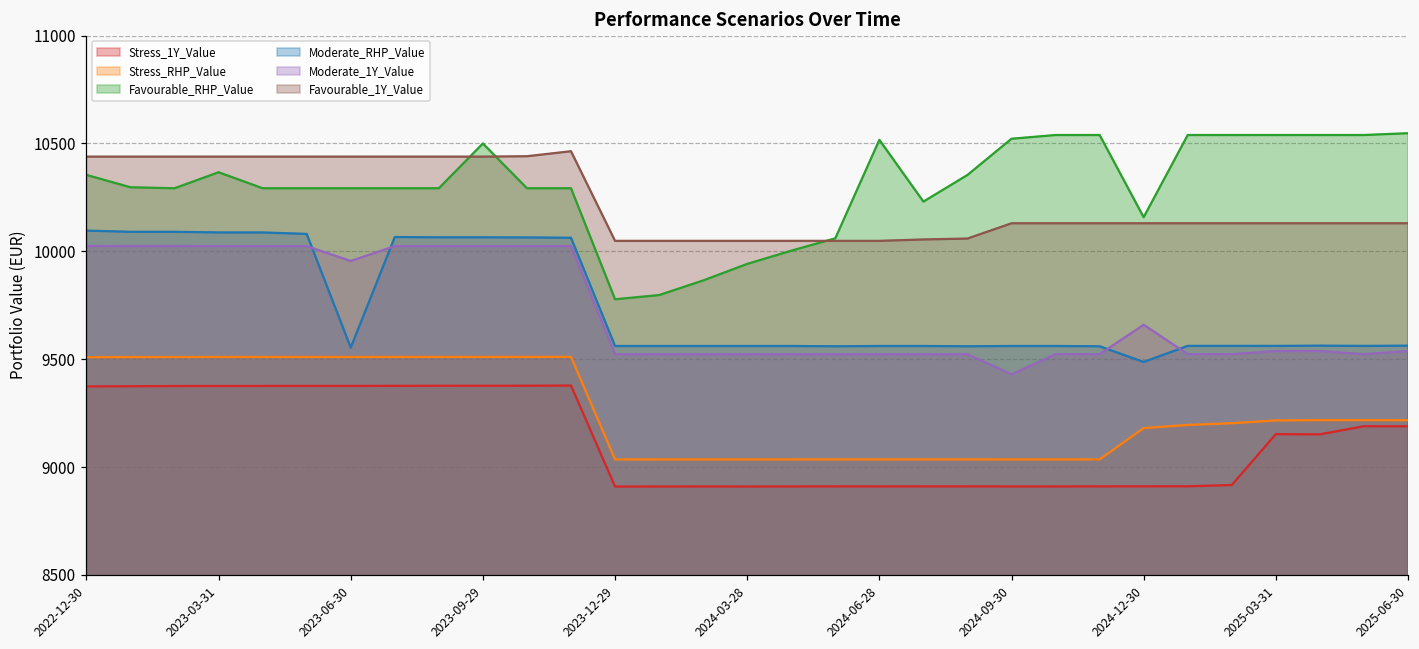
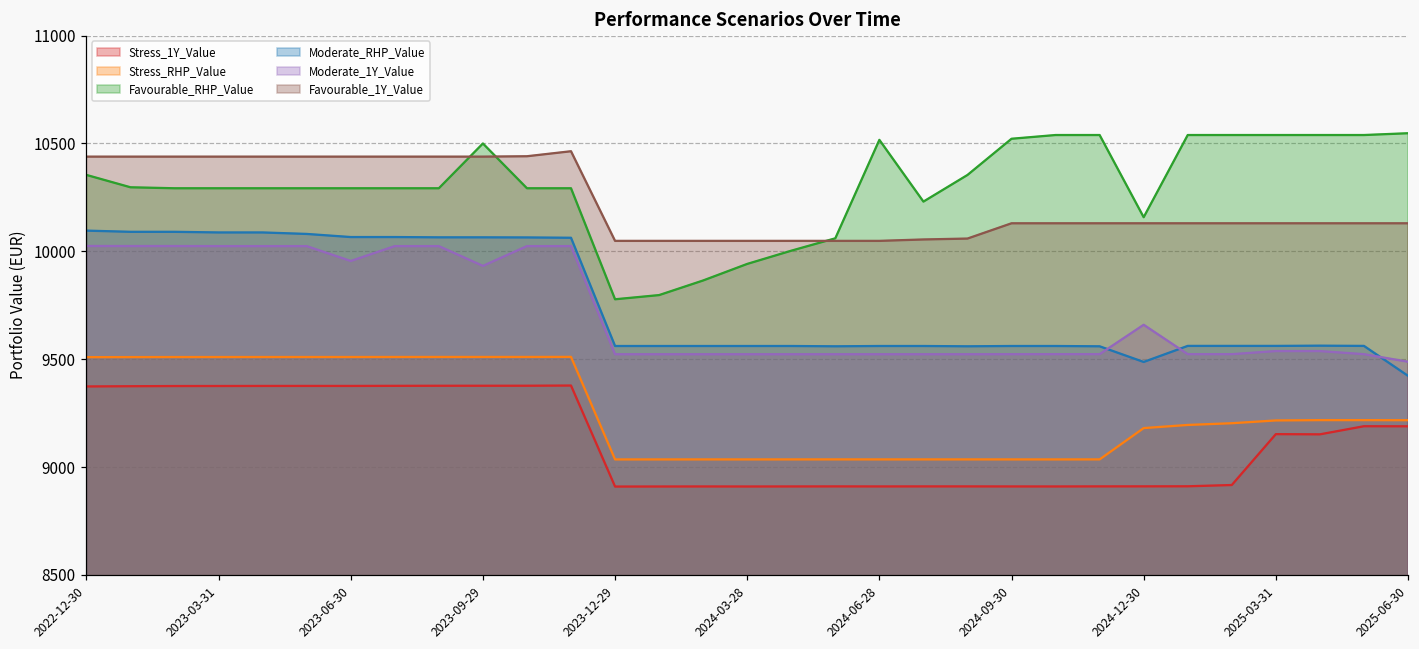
  {
    "Favourable_RHP_Value": {
      "2022-12-30": 10350,
-     "2023-03-31": 10370,
+     "2023-03-31": 10290,
      "2023-06-30": 10290,
      "2023-09-29": 10500,
      "2023-12-29": 9780,
      "2024-03-28": 9940,
      "2024-06-28": 10520,
      "2024-09-30": 10520,
      "2024-12-30": 10160,
      "2025-03-31": 10540,
      "2025-06-30": 10550
    },
    "Moderate_RHP_Value": {
      "2022-12-30": 10100,
      "2023-03-31": 10090,
-     "2023-06-30": 9550,
+     "2023-06-30": 10070,
      "2023-09-29": 10060,
      "2023-12-29": 9560,
      "2024-03-28": 9560,
      "2024-06-28": 9560,
      "2024-09-30": 9560,
      "2024-12-30": 9490,
      "2025-03-31": 9560,
-     "2025-06-30": 9560
+     "2025-06-30": 9420
    },
    "Moderate_1Y_Value": {
      "2022-12-30": 10020,
      "2023-03-31": 10020,
      "2023-06-30": 9960,
-     "2023-09-29": 10020,
+     "2023-09-29": 9930,
      "2023-12-29": 9520,
      "2024-03-28": 9520,
      "2024-06-28": 9520,
-     "2024-09-30": 9430,
+     "2024-09-30": 9520,
      "2024-12-30": 9660,
      "2025-03-31": 9540,
-     "2025-06-30": 9540
+     "2025-06-30": 9490
    }
  }
